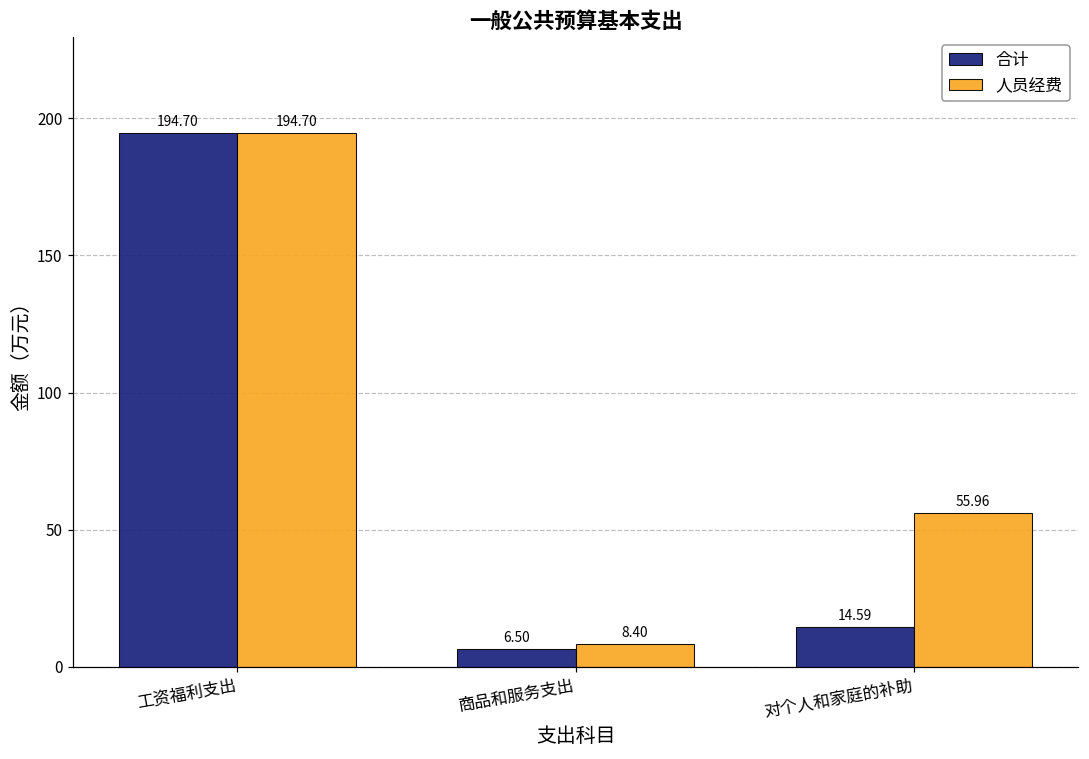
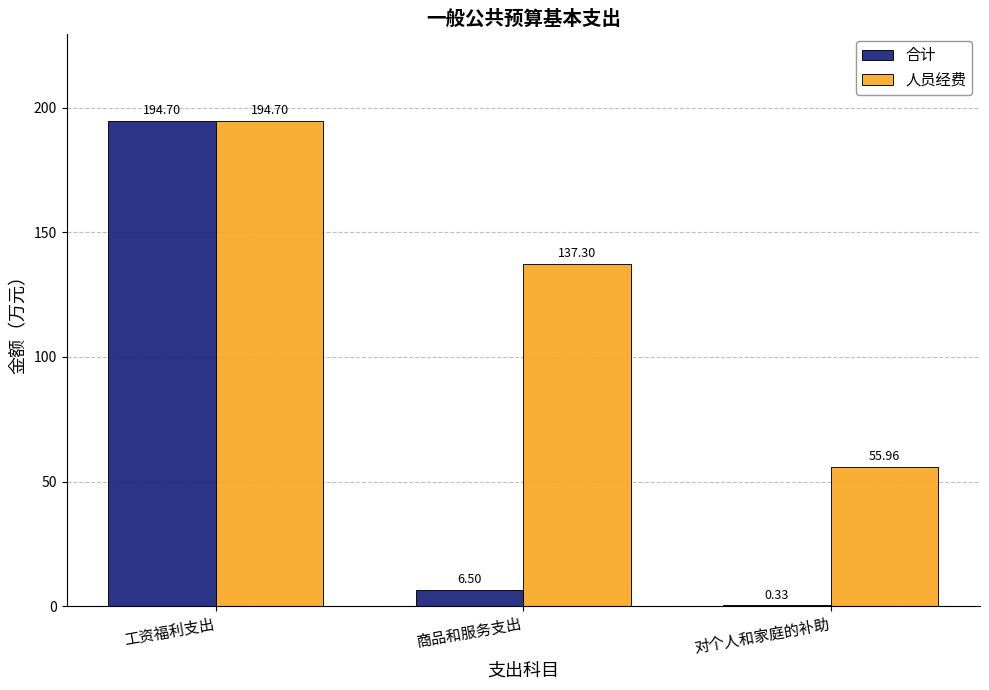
  {
    "合计": {
      "工资福利支出": 194.70,
      "商品和服务支出": 6.50,
-     "对个人和家庭的补助": 14.59
+     "对个人和家庭的补助": 0.33
    },
    "人员经费": {
      "工资福利支出": 194.70,
-     "商品和服务支出": 8.40,
+     "商品和服务支出": 137.30,
      "对个人和家庭的补助": 55.96
    }
  }
